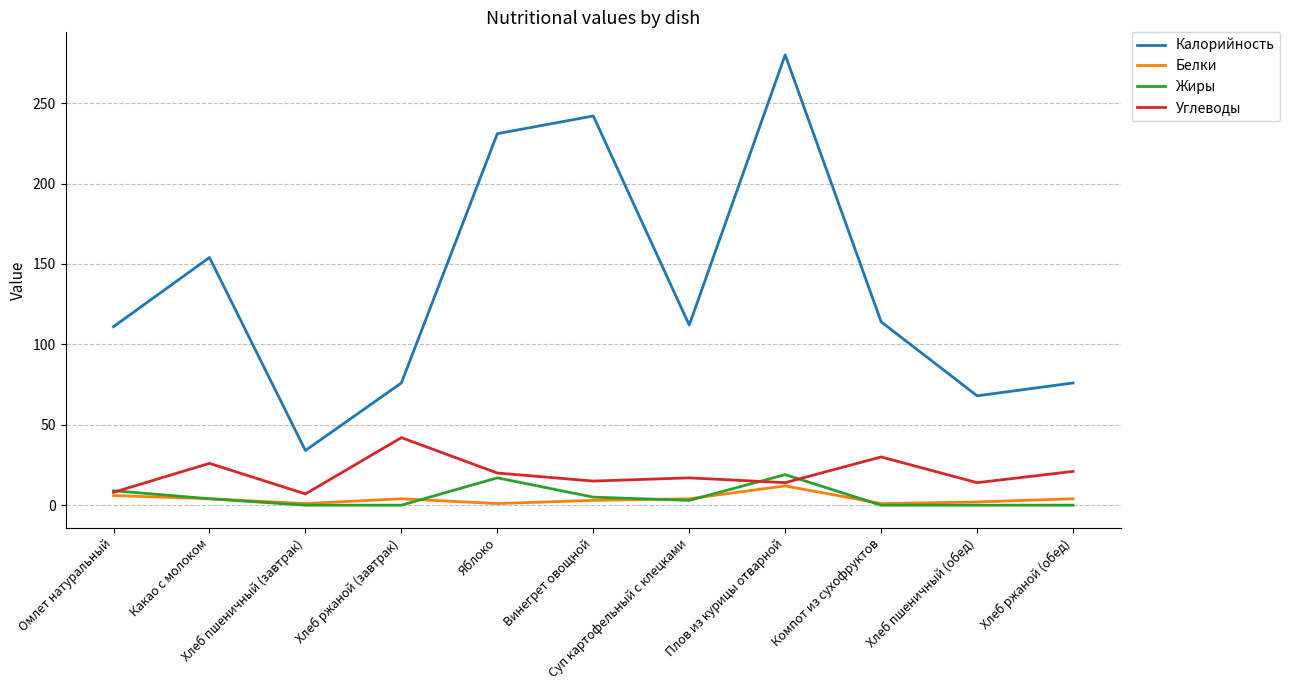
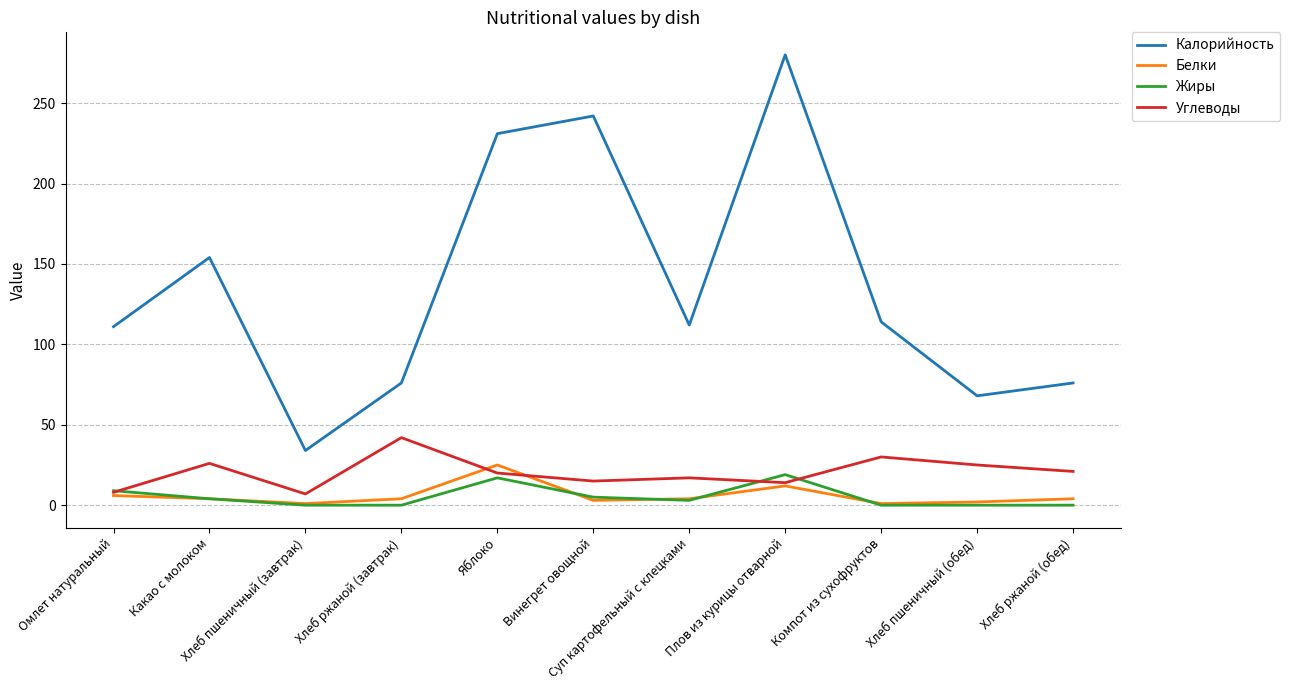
  {
    "Калорийность": {
      "Омлет натуральный": 111,
      "Какао с молоком": 154,
      "Хлеб пшеничный (завтрак)": 34,
      "Хлеб ржаной (завтрак)": 76,
      "Яблоко": 231,
      "Винегрет овощной": 242,
      "Суп картофельный с клецками": 112,
      "Плов из курицы отварной": 280,
      "Компот из сухофруктов": 114,
      "Хлеб пшеничный (обед)": 68,
      "Хлеб ржаной (обед)": 76
    },
    "Белки": {
      "Омлет натуральный": 6,
      "Хлеб ржаной (завтрак)": 4,
-     "Яблоко": 1,
+     "Яблоко": 25,
      "Винегрет овощной": 3,
      "Плов из курицы отварной": 12,
      "Хлеб пшеничный (обед)": 2,
      "Хлеб ржаной (обед)": 4
    },
    "Жиры": {
      "Хлеб ржаной (завтрак)": 0,
      "Яблоко": 17,
      "Винегрет овощной": 5,
      "Плов из курицы отварной": 19,
      "Хлеб пшеничный (обед)": 0,
      "Хлеб ржаной (обед)": 0
    },
    "Углеводы": {
      "Какао с молоком": 26,
      "Хлеб пшеничный (завтрак)": 7,
      "Хлеб ржаной (завтрак)": 42,
      "Яблоко": 20,
      "Винегрет овощной": 15,
      "Суп картофельный с клецками": 17,
      "Плов из курицы отварной": 14,
      "Компот из сухофруктов": 30,
-     "Хлеб пшеничный (обед)": 14,
+     "Хлеб пшеничный (обед)": 25,
      "Хлеб ржаной (обед)": 21
    }
  }
